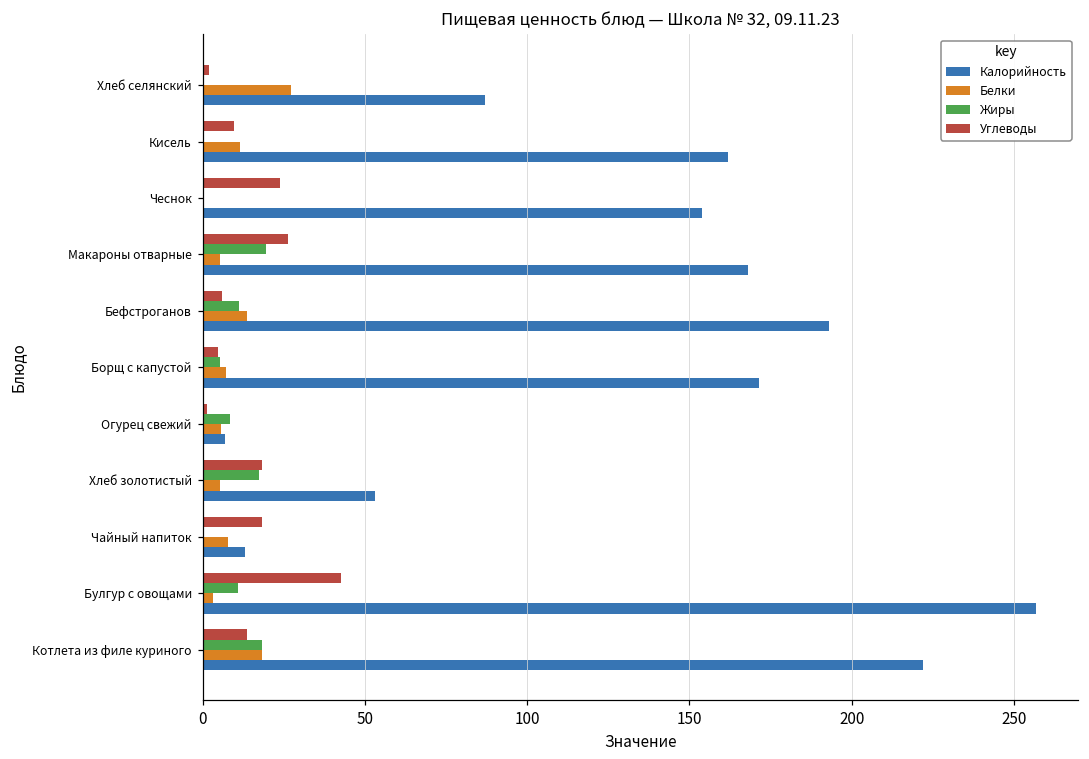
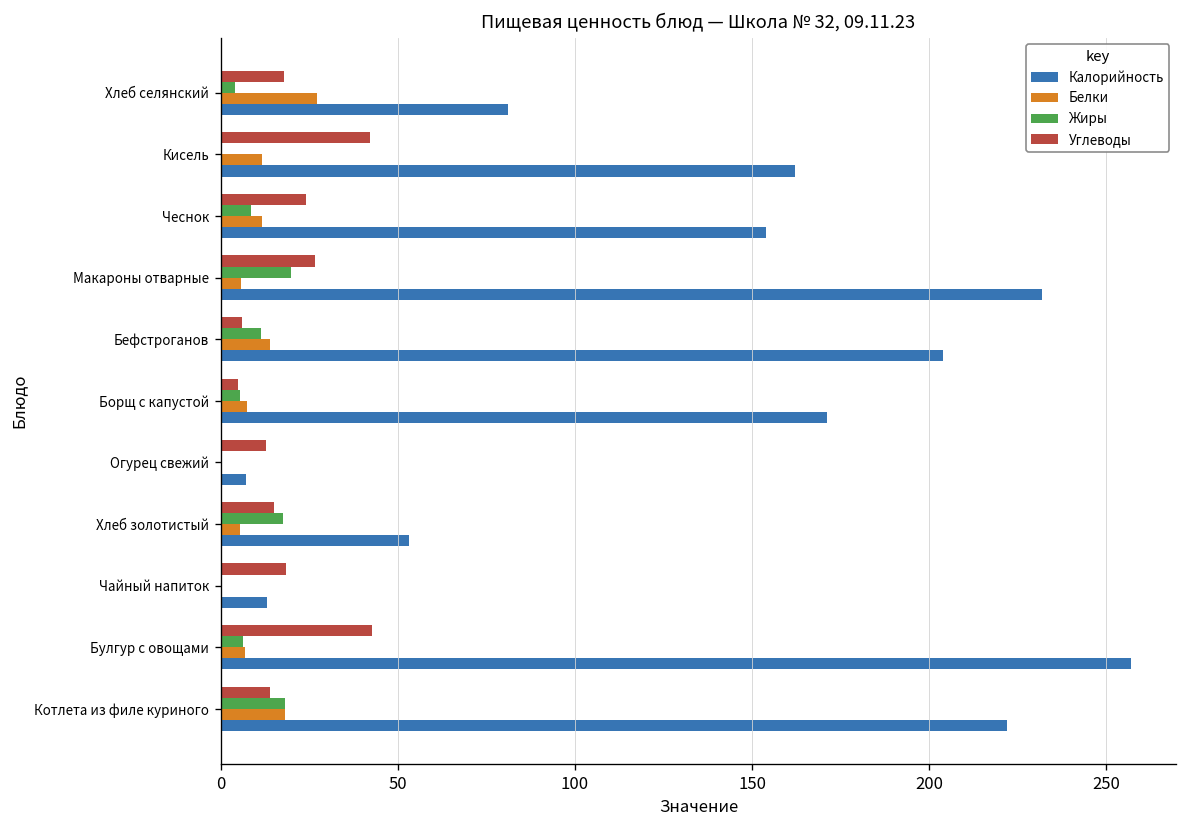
  {
    "Калорийность": {
-     "Хлеб селянский": 87,
+     "Хлеб селянский": 81,
      "Кисель": 162,
      "Чеснок": 154,
-     "Макароны отварные": 168,
-     "Бефстроганов": 193,
+     "Макароны отварные": 232,
+     "Бефстроганов": 204,
      "Борщ с капустой": 171,
      "Огурец свежий": 7,
      "Хлеб золотистый": 53,
      "Чайный напиток": 13,
      "Булгур с овощами": 257,
      "Котлета из филе куриного": 222
    },
    "Белки": {
      "Хлеб селянский": 27,
      "Кисель": 12,
-     "Чеснок": 0,
+     "Чеснок": 11,
      "Макароны отварные": 6,
      "Бефстроганов": 14,
      "Борщ с капустой": 7,
-     "Огурец свежий": 6,
+     "Огурец свежий": 0,
      "Хлеб золотистый": 5,
-     "Чайный напиток": 8,
-     "Булгур с овощами": 3,
+     "Чайный напиток": 0,
+     "Булгур с овощами": 7,
      "Котлета из филе куриного": 18
    },
    "Жиры": {
-     "Хлеб селянский": 0,
+     "Хлеб селянский": 4,
      "Кисель": 0,
-     "Чеснок": 0,
+     "Чеснок": 9,
      "Макароны отварные": 20,
      "Бефстроганов": 11,
      "Борщ с капустой": 5,
-     "Огурец свежий": 9,
+     "Огурец свежий": 0,
      "Хлеб золотистый": 18,
-     "Булгур с овощами": 11,
+     "Булгур с овощами": 6,
      "Котлета из филе куриного": 18
    },
    "Углеводы": {
-     "Хлеб селянский": 2,
-     "Кисель": 10,
+     "Хлеб селянский": 18,
+     "Кисель": 42,
      "Чеснок": 24,
      "Макароны отварные": 26,
      "Бефстроганов": 6,
      "Борщ с капустой": 5,
-     "Огурец свежий": 1,
-     "Хлеб золотистый": 18,
+     "Огурец свежий": 13,
+     "Хлеб золотистый": 15,
      "Чайный напиток": 18,
      "Булгур с овощами": 43,
      "Котлета из филе куриного": 14
    }
  }
